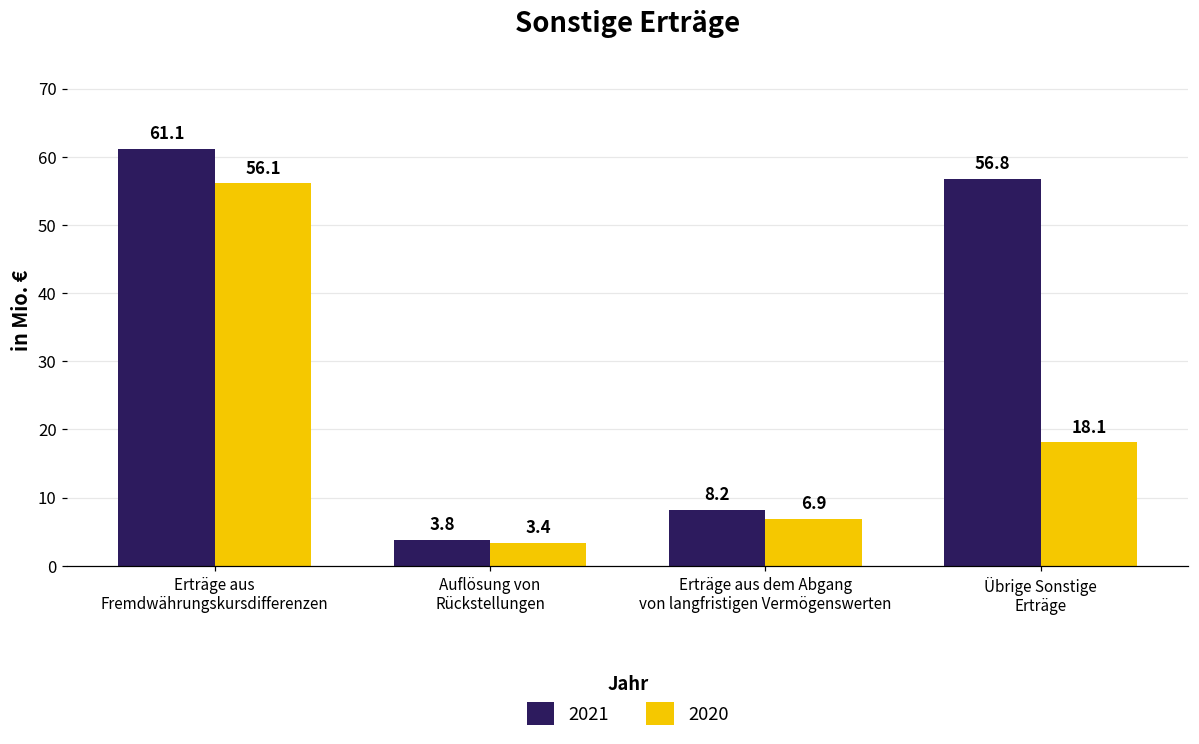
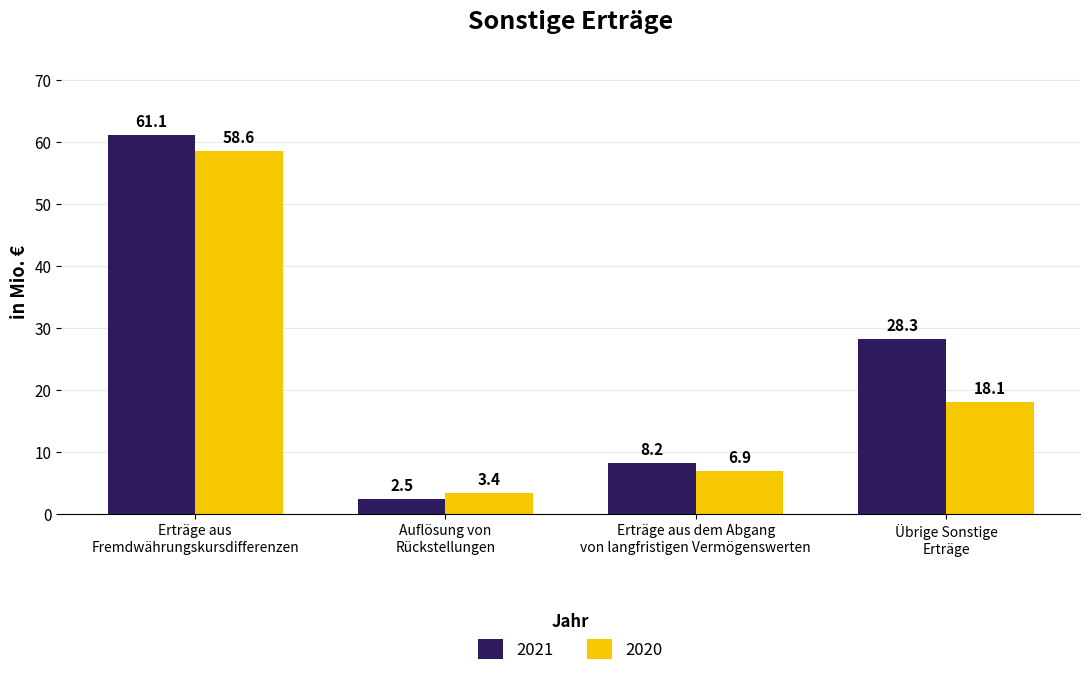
  {
    "2021": {
      "Erträge aus Fremdwährungskursdifferenzen": 61.1,
-     "Auflösung von Rückstellungen": 3.8,
+     "Auflösung von Rückstellungen": 2.5,
      "Erträge aus dem Abgang von langfristigen Vermögenswerten": 8.2,
-     "Übrige Sonstige Erträge": 56.8
+     "Übrige Sonstige Erträge": 28.3
    },
    "2020": {
-     "Erträge aus Fremdwährungskursdifferenzen": 56.1,
+     "Erträge aus Fremdwährungskursdifferenzen": 58.6,
      "Auflösung von Rückstellungen": 3.4,
      "Erträge aus dem Abgang von langfristigen Vermögenswerten": 6.9,
      "Übrige Sonstige Erträge": 18.1
    }
  }
